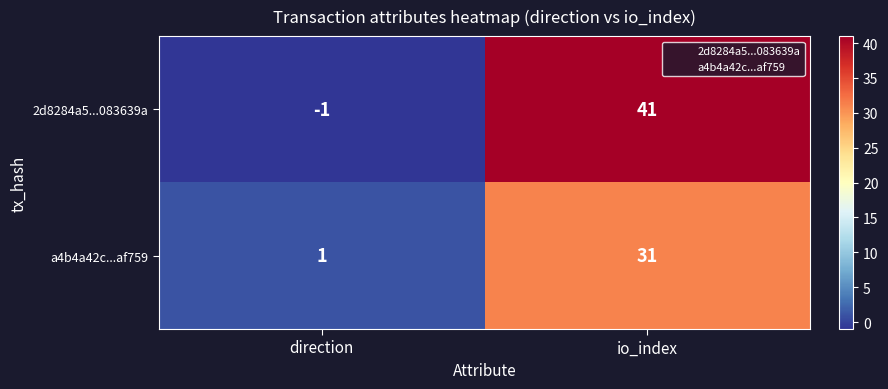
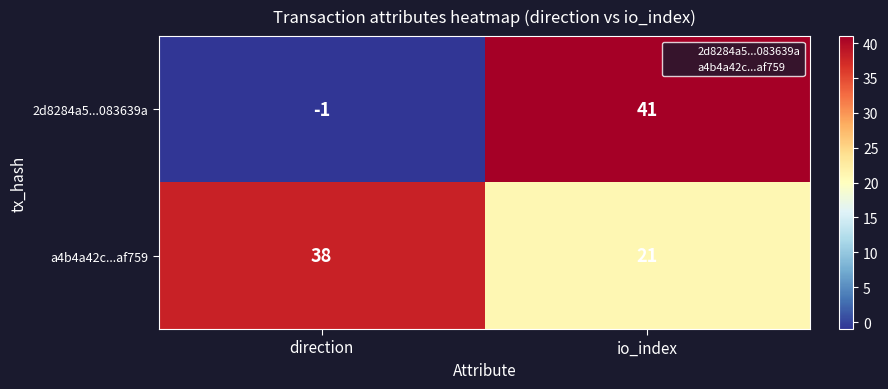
  {
    "2d8284a5...083639a": {
      "direction": -1,
      "io_index": 41
    },
    "a4b4a42c...af759": {
-     "direction": 1,
-     "io_index": 31
+     "direction": 38,
+     "io_index": 21
    }
  }
